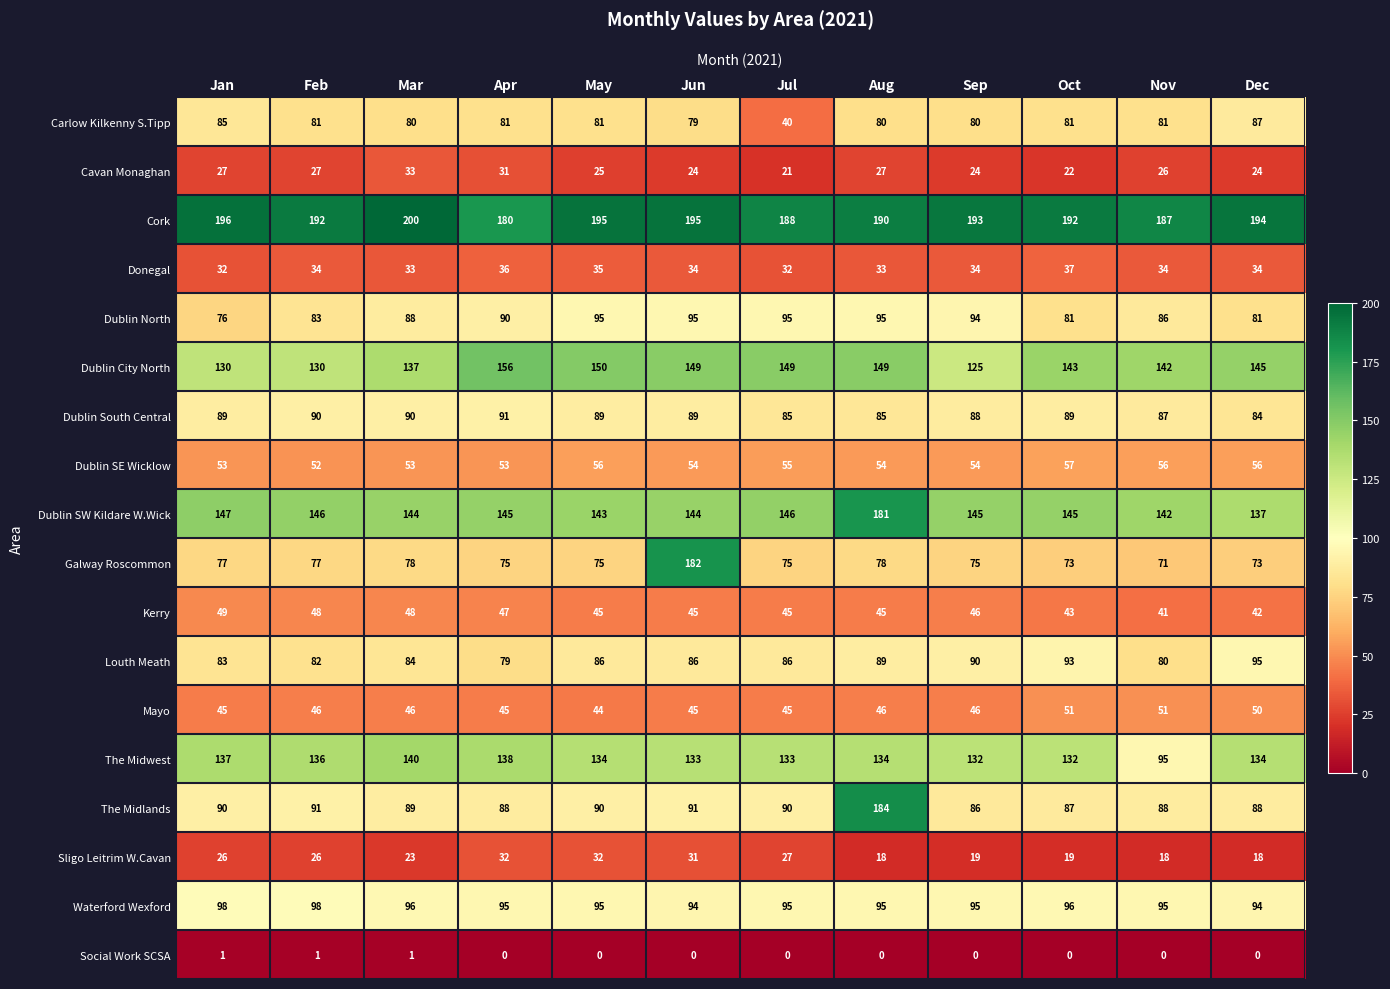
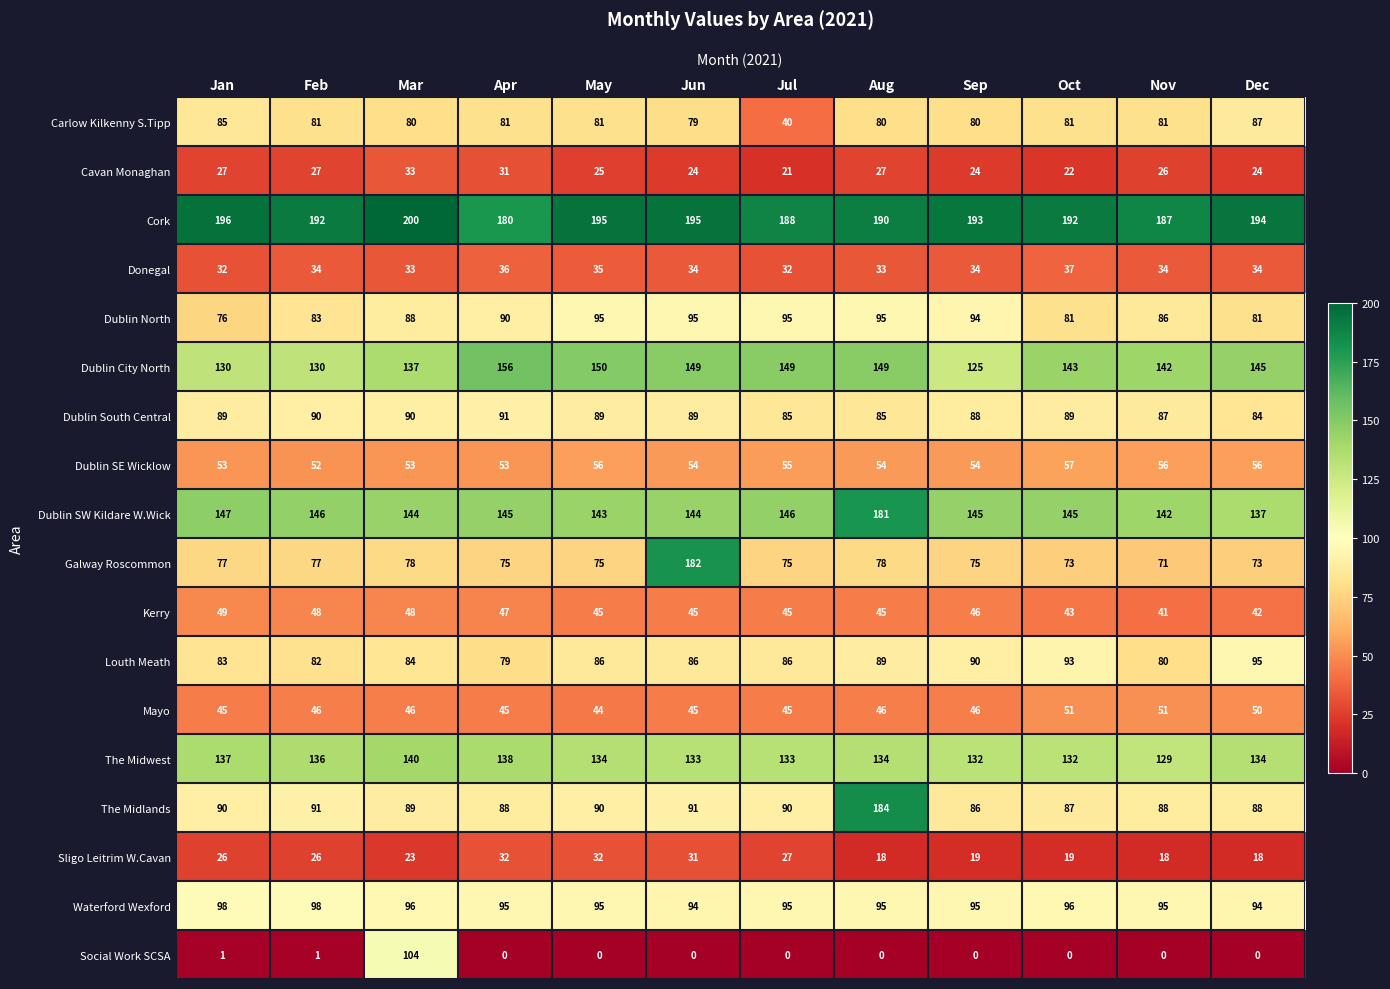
  {
    "The Midwest": {
      "Jan": 137,
      "Feb": 136,
      "Mar": 140,
      "Apr": 138,
      "May": 134,
      "Jun": 133,
      "Jul": 133,
      "Aug": 134,
      "Sep": 132,
      "Oct": 132,
-     "Nov": 95,
+     "Nov": 129,
      "Dec": 134
    },
    "Social Work SCSA": {
      "Jan": 1,
      "Feb": 1,
-     "Mar": 1,
+     "Mar": 104,
      "Apr": 0,
      "May": 0,
      "Jun": 0,
      "Jul": 0,
      "Aug": 0,
      "Sep": 0,
      "Oct": 0,
      "Nov": 0,
      "Dec": 0
    }
  }
